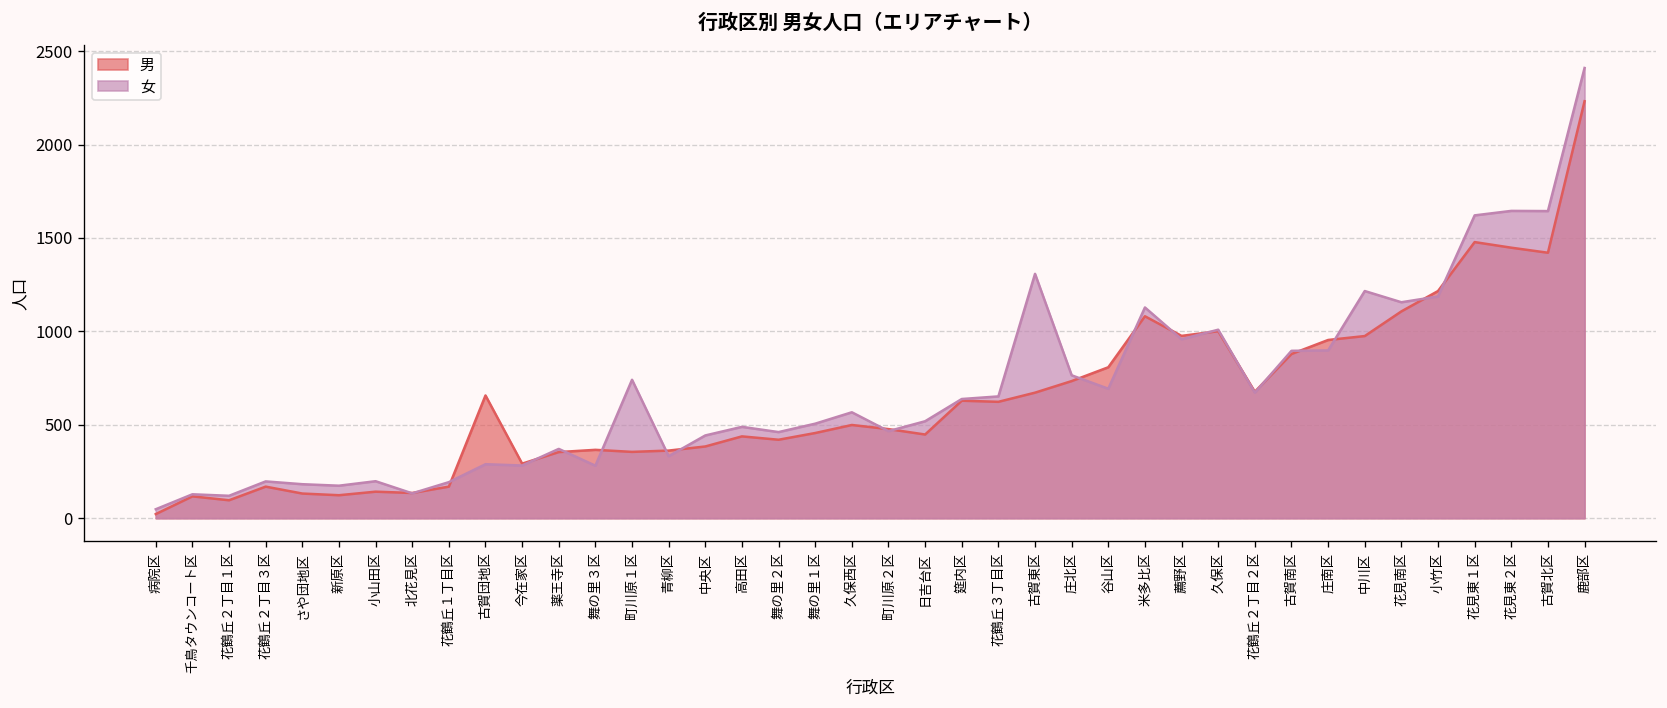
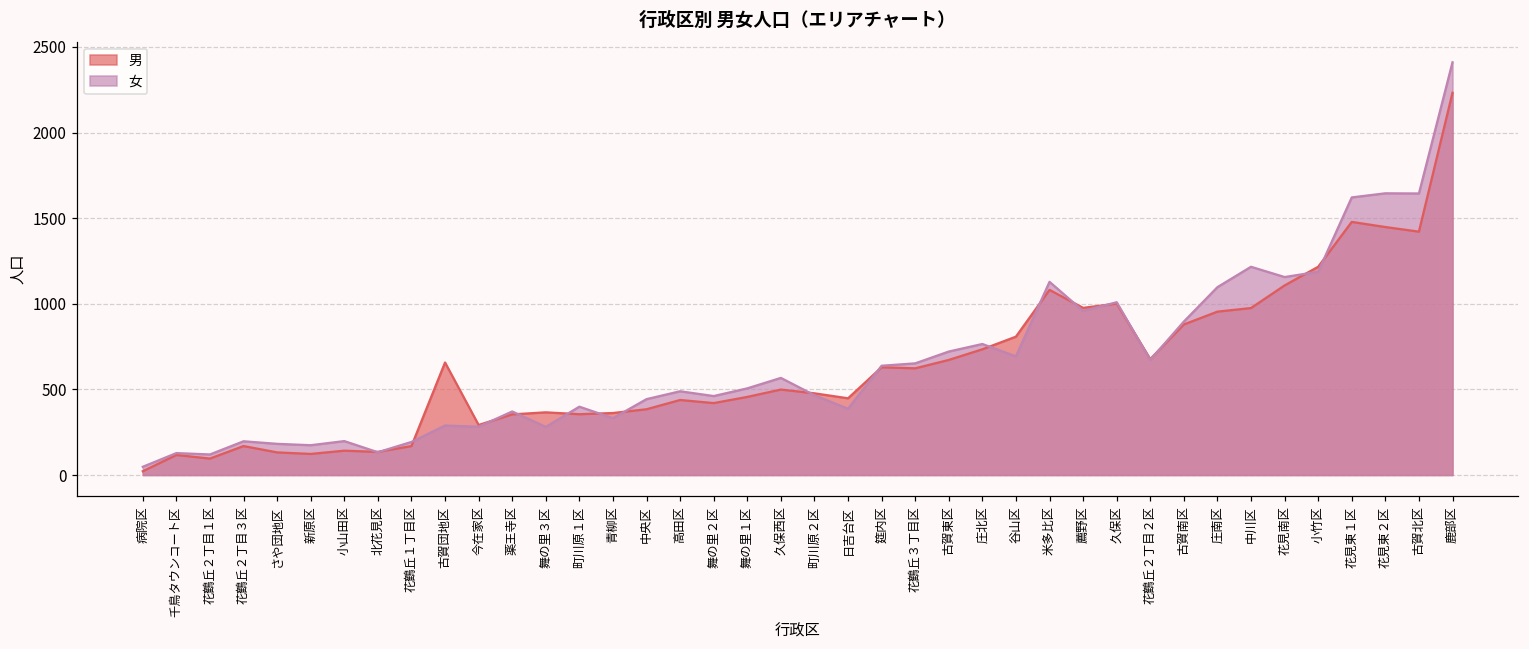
  {
    "男": {
      "病院区": 20,
      "花鶴丘２丁目１区": 100,
      "花鶴丘２丁目３区": 170,
      "さや団地区": 130,
      "新原区": 120,
      "小山田区": 140,
      "花鶴丘１丁目区": 170,
      "古賀団地区": 660,
      "薬王寺区": 350,
      "舞の里３区": 370,
      "町川原１区": 360,
      "青柳区": 360,
      "中央区": 380,
      "高田区": 440,
      "舞の里２区": 420,
      "舞の里１区": 460,
      "久保西区": 500,
      "日吉台区": 450,
      "花鶴丘３丁目区": 620,
      "古賀東区": 670,
      "庄北区": 730,
      "谷山区": 810,
      "米多比区": 1080,
      "薦野区": 980,
      "古賀南区": 880,
      "庄南区": 950,
      "中川区": 980,
      "花見南区": 1110,
      "小竹区": 1220,
      "花見東１区": 1480,
      "花見東２区": 1450,
      "古賀北区": 1420,
      "鹿部区": 2230
    },
    "女": {
      "病院区": 50,
      "花鶴丘２丁目１区": 120,
      "花鶴丘２丁目３区": 200,
      "さや団地区": 180,
      "新原区": 170,
      "小山田区": 200,
      "花鶴丘１丁目区": 190,
      "古賀団地区": 290,
      "薬王寺区": 370,
      "舞の里３区": 280,
-     "町川原１区": 740,
+     "町川原１区": 400,
      "青柳区": 330,
      "中央区": 440,
      "高田区": 490,
      "舞の里２区": 460,
      "舞の里１区": 510,
      "久保西区": 570,
-     "日吉台区": 520,
+     "日吉台区": 390,
      "花鶴丘３丁目区": 650,
-     "古賀東区": 1310,
+     "古賀東区": 720,
      "庄北区": 770,
      "谷山区": 690,
      "米多比区": 1130,
      "薦野区": 960,
      "古賀南区": 900,
-     "庄南区": 900,
+     "庄南区": 1100,
      "中川区": 1220,
      "花見南区": 1160,
      "小竹区": 1190,
      "花見東１区": 1620,
      "花見東２区": 1650,
      "古賀北区": 1640,
      "鹿部区": 2410
    }
  }
